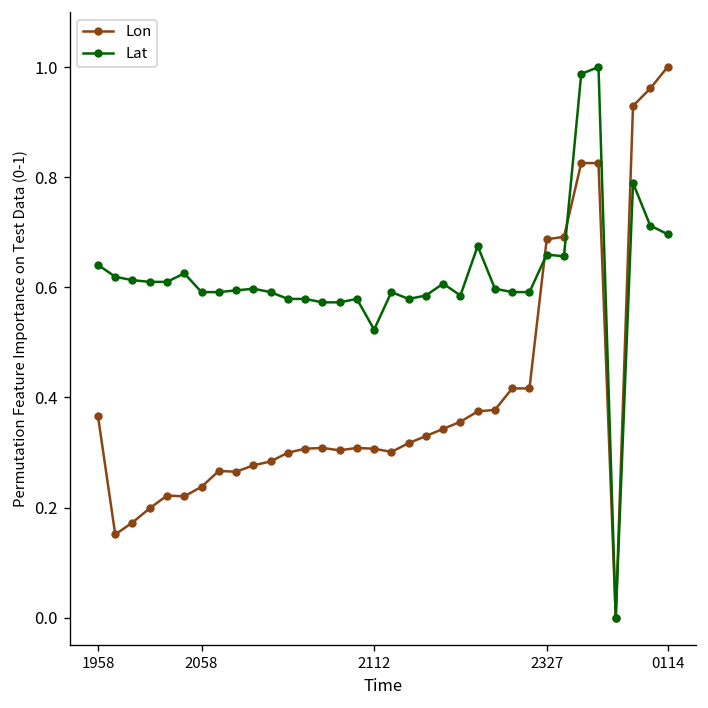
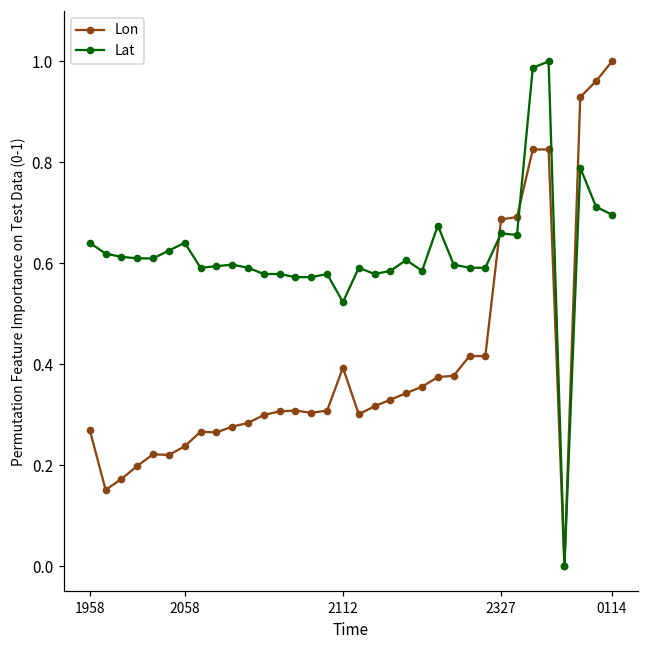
  {
    "Lon": {
-     "1958": 0.37,
+     "1958": 0.27,
      "2058": 0.24,
-     "2112": 0.31,
+     "2112": 0.39,
      "2327": 0.69,
      "0114": 1.00
    },
    "Lat": {
      "1958": 0.64,
-     "2058": 0.59,
+     "2058": 0.64,
      "2112": 0.52,
      "2327": 0.66,
      "0114": 0.70
    }
  }
